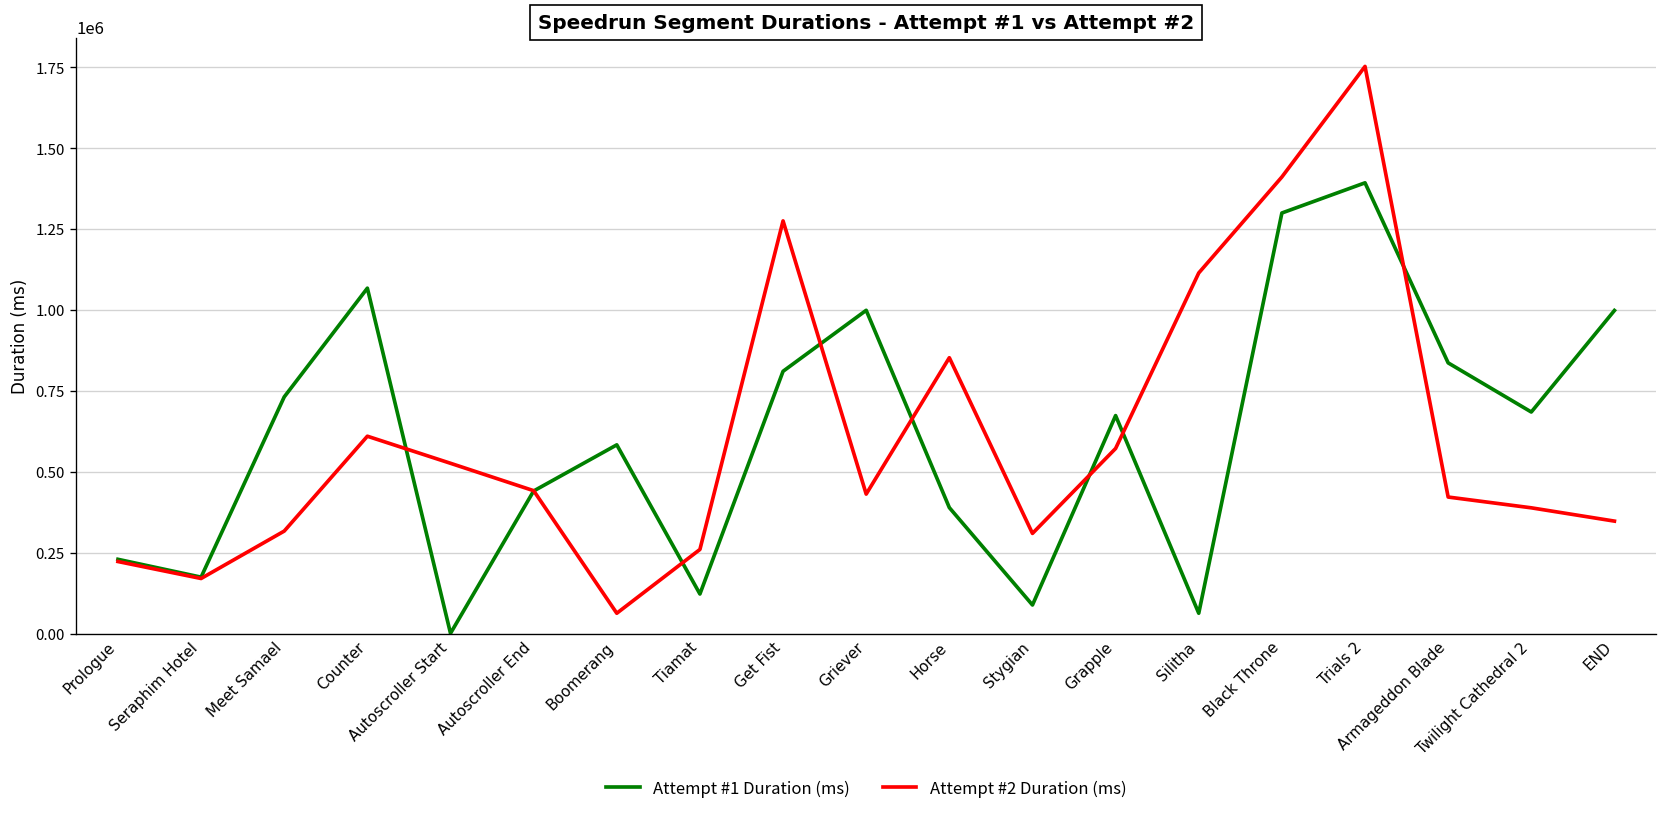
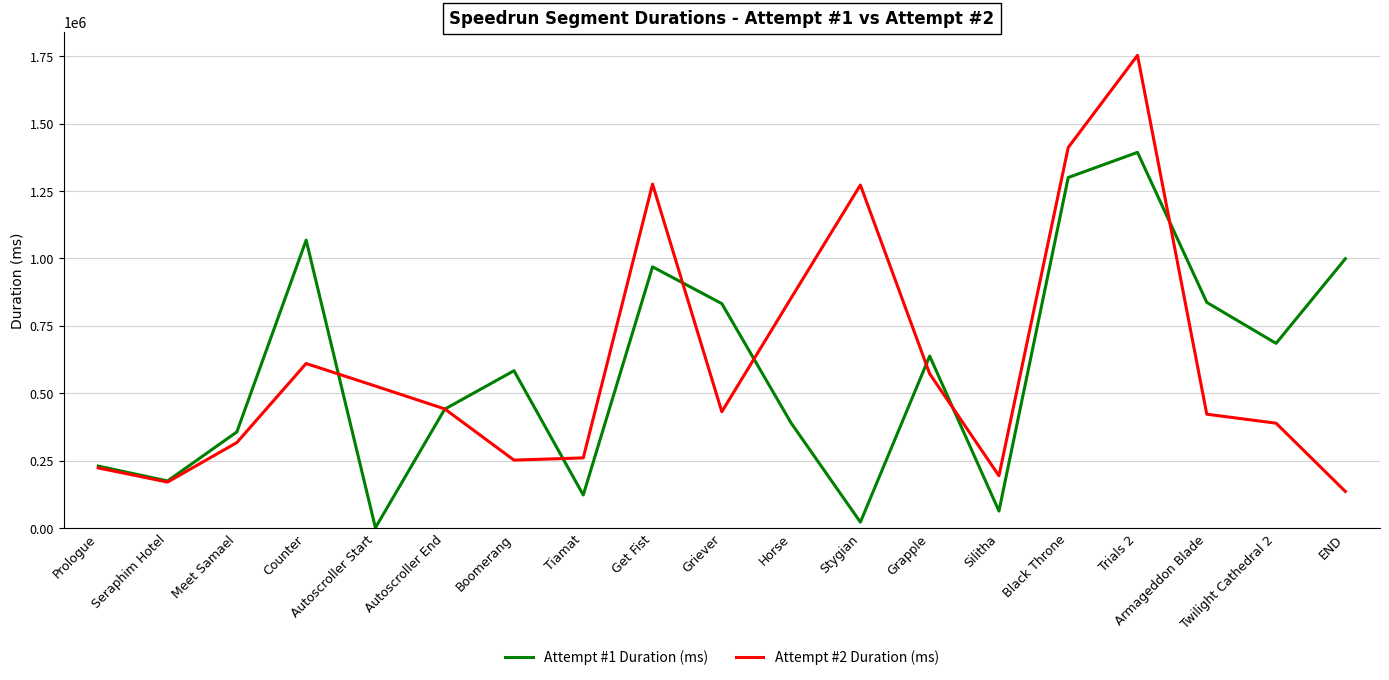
  {
    "Attempt #1 Duration (ms)": {
-     "Meet Samael": 730000,
+     "Meet Samael": 360000,
      "Counter": 1070000,
      "Autoscroller Start": 0,
      "Boomerang": 580000,
      "Tiamat": 120000,
-     "Get Fist": 810000,
-     "Griever": 1000000,
+     "Get Fist": 970000,
+     "Griever": 830000,
      "Horse": 390000,
-     "Stygian": 90000,
-     "Grapple": 670000,
+     "Stygian": 20000,
+     "Grapple": 640000,
      "Silitha": 60000,
      "Black Throne": 1300000,
      "Trials 2": 1390000,
      "Armageddon Blade": 840000,
      "Twilight Cathedral 2": 680000,
      "END": 1000000
    },
    "Attempt #2 Duration (ms)": {
      "Meet Samael": 320000,
      "Counter": 610000,
      "Autoscroller Start": 530000,
-     "Boomerang": 60000,
+     "Boomerang": 250000,
      "Tiamat": 260000,
      "Get Fist": 1280000,
      "Griever": 430000,
      "Horse": 850000,
-     "Stygian": 310000,
+     "Stygian": 1270000,
      "Grapple": 570000,
-     "Silitha": 1110000,
+     "Silitha": 190000,
      "Black Throne": 1410000,
      "Trials 2": 1750000,
      "Armageddon Blade": 420000,
      "Twilight Cathedral 2": 390000,
-     "END": 350000
+     "END": 140000
    }
  }
